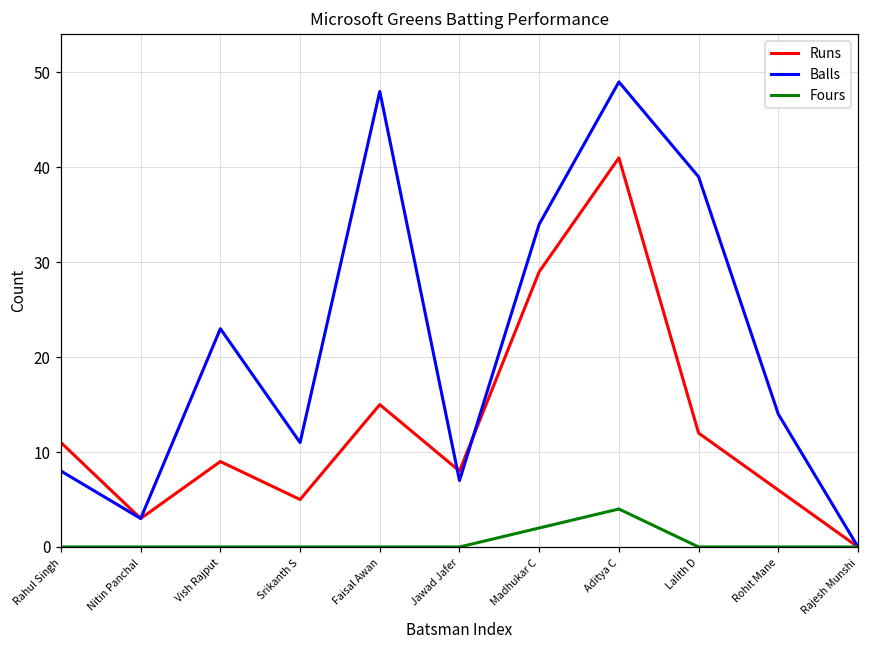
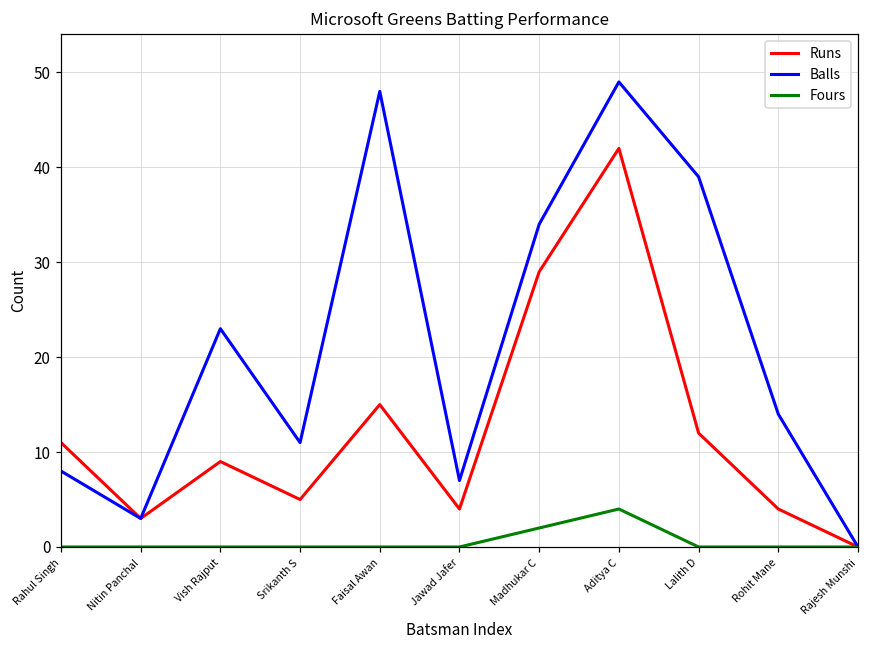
  {
    "Runs": {
      "Rahul Singh": 11,
      "Vish Rajput": 9,
      "Srikanth S": 5,
      "Faisal Awan": 15,
-     "Jawad Jafer": 8,
+     "Jawad Jafer": 4,
      "Madhukar C": 29,
-     "Aditya C": 41,
+     "Aditya C": 42,
      "Lalith D": 12,
-     "Rohit Mane": 6
+     "Rohit Mane": 4
    },
    "Balls": {
      "Rahul Singh": 8,
      "Vish Rajput": 23,
      "Srikanth S": 11,
      "Faisal Awan": 48,
      "Jawad Jafer": 7,
      "Madhukar C": 34,
      "Aditya C": 49,
      "Lalith D": 39,
      "Rohit Mane": 14
    },
    "Fours": {
      "Rahul Singh": 0,
      "Nitin Panchal": 0,
      "Vish Rajput": 0,
      "Srikanth S": 0,
      "Faisal Awan": 0,
      "Jawad Jafer": 0,
      "Madhukar C": 2,
      "Aditya C": 4,
      "Lalith D": 0,
      "Rohit Mane": 0
    }
  }
